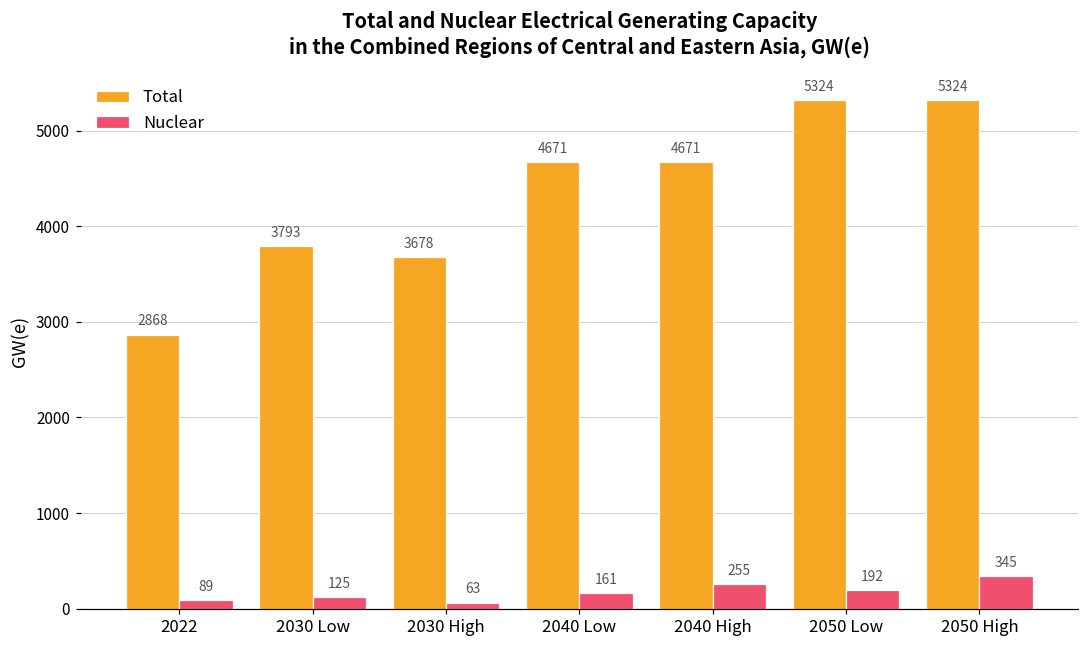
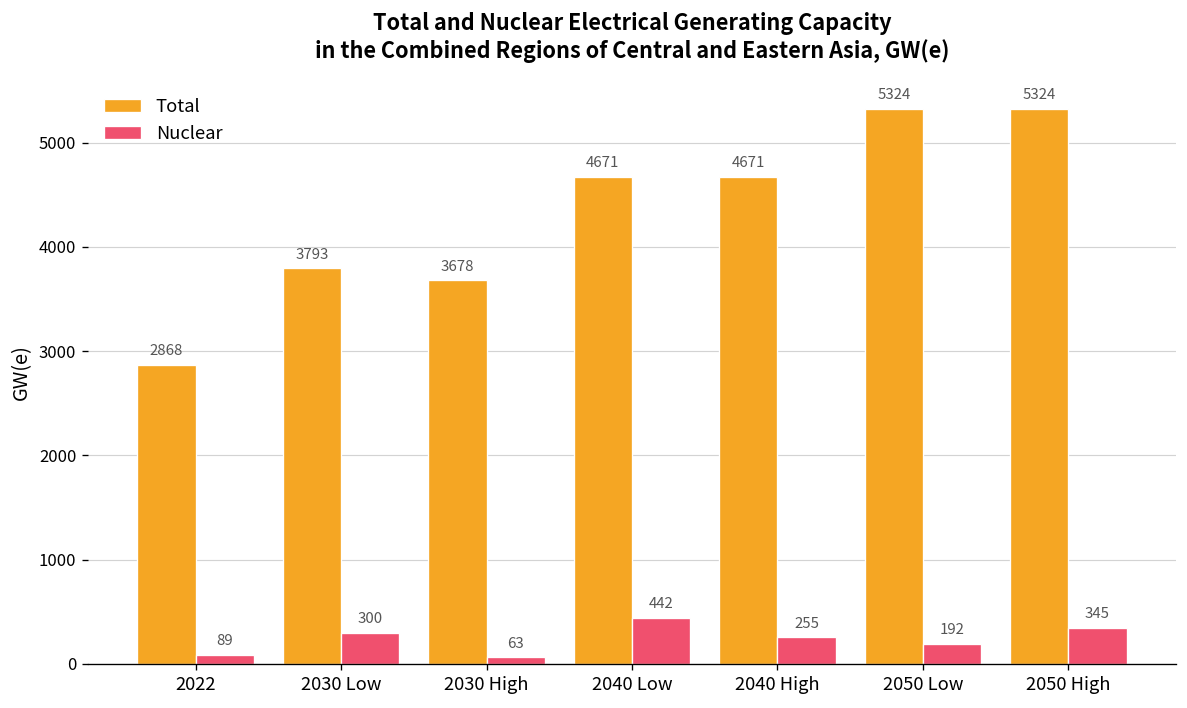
  {
    "Total": {
      "2022": 2868,
      "2030 Low": 3793,
      "2030 High": 3678,
      "2040 Low": 4671,
      "2040 High": 4671,
      "2050 Low": 5324,
      "2050 High": 5324
    },
    "Nuclear": {
      "2022": 89,
-     "2030 Low": 125,
+     "2030 Low": 300,
      "2030 High": 63,
-     "2040 Low": 161,
+     "2040 Low": 442,
      "2040 High": 255,
      "2050 Low": 192,
      "2050 High": 345
    }
  }
